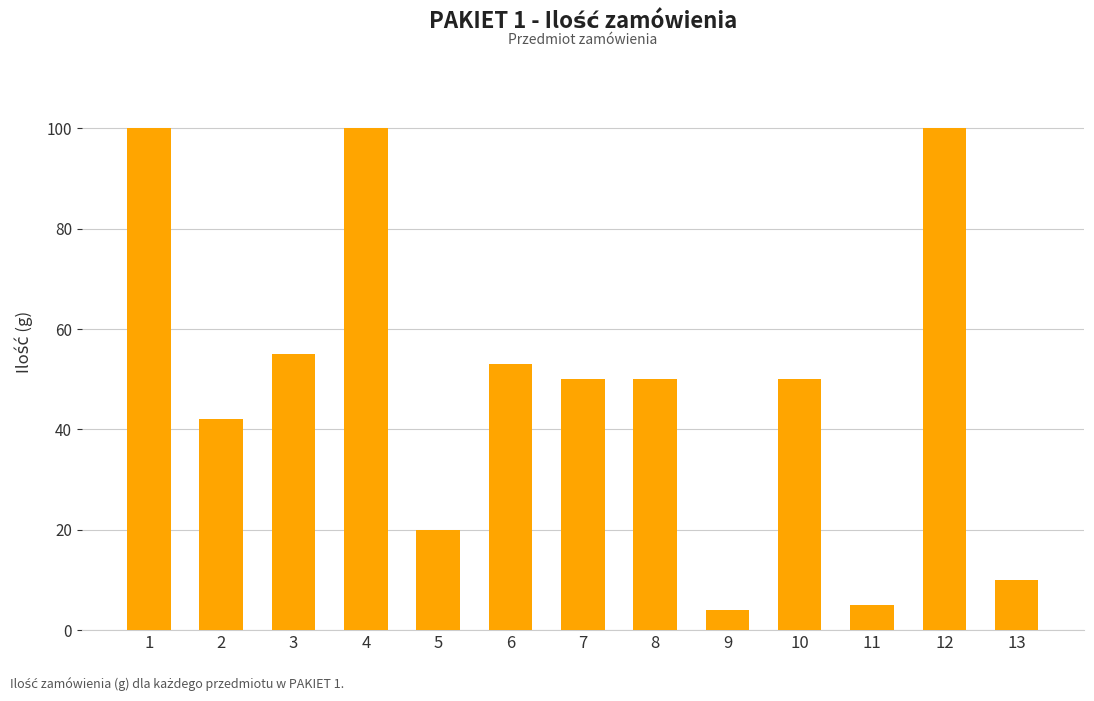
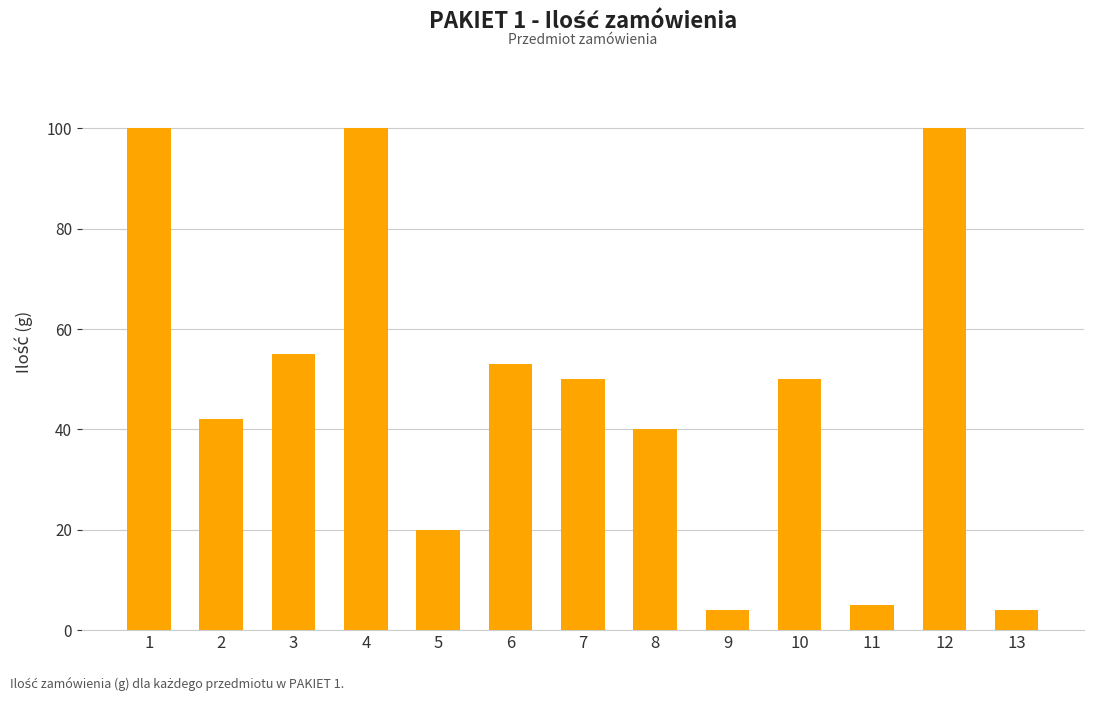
  {
    "1": 100,
    "2": 42,
    "3": 55,
    "4": 100,
    "5": 20,
    "6": 53,
    "7": 50,
-   "8": 50,
+   "8": 40,
    "9": 4,
    "10": 50,
    "11": 5,
    "12": 100,
-   "13": 10
+   "13": 4
  }
